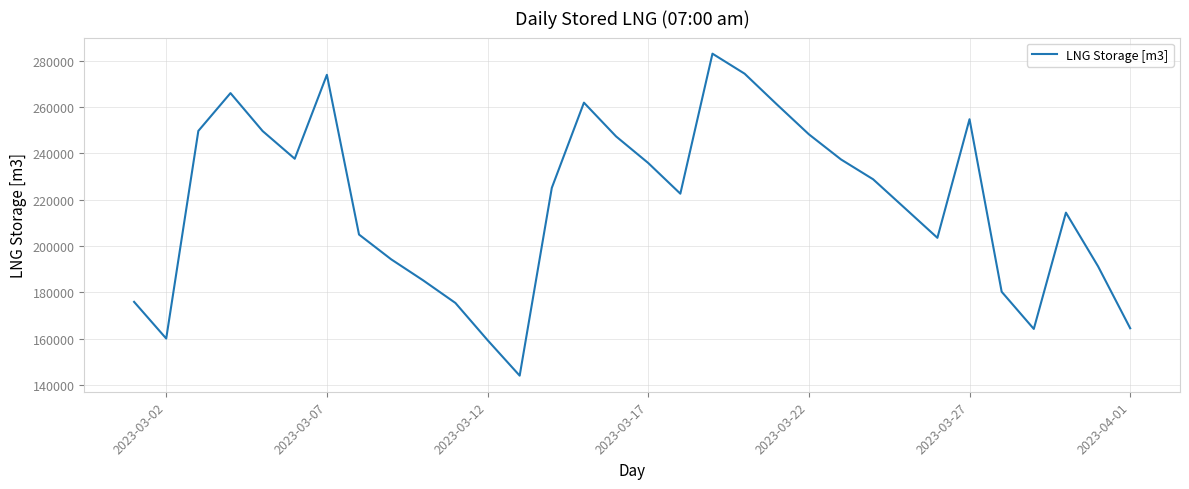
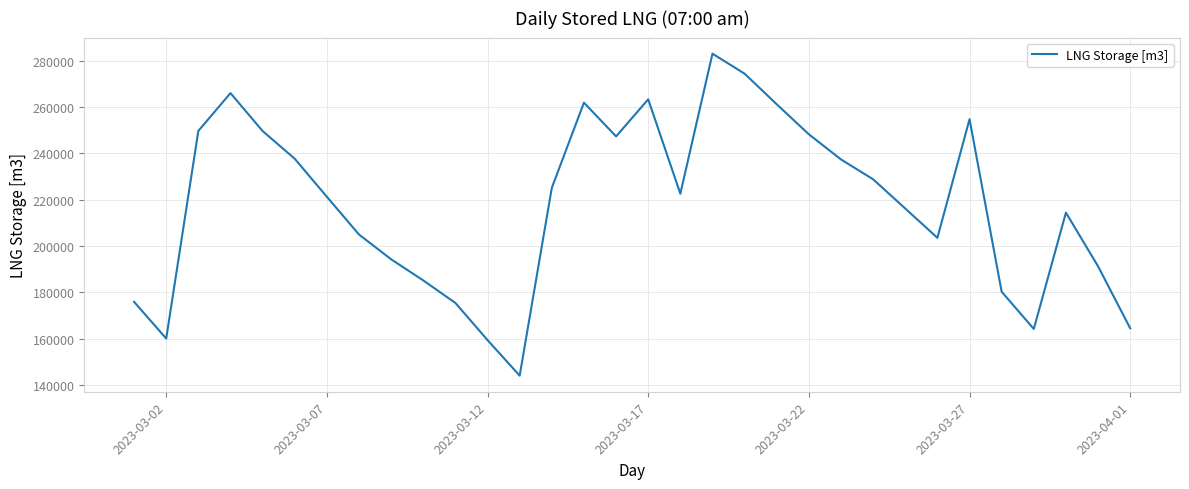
  {
    "2023-03-02": 160000,
-   "2023-03-07": 274000,
+   "2023-03-07": 221000,
    "2023-03-12": 159000,
-   "2023-03-17": 236000,
+   "2023-03-17": 263000,
    "2023-03-22": 248000,
    "2023-03-27": 255000,
    "2023-04-01": 164000
  }
